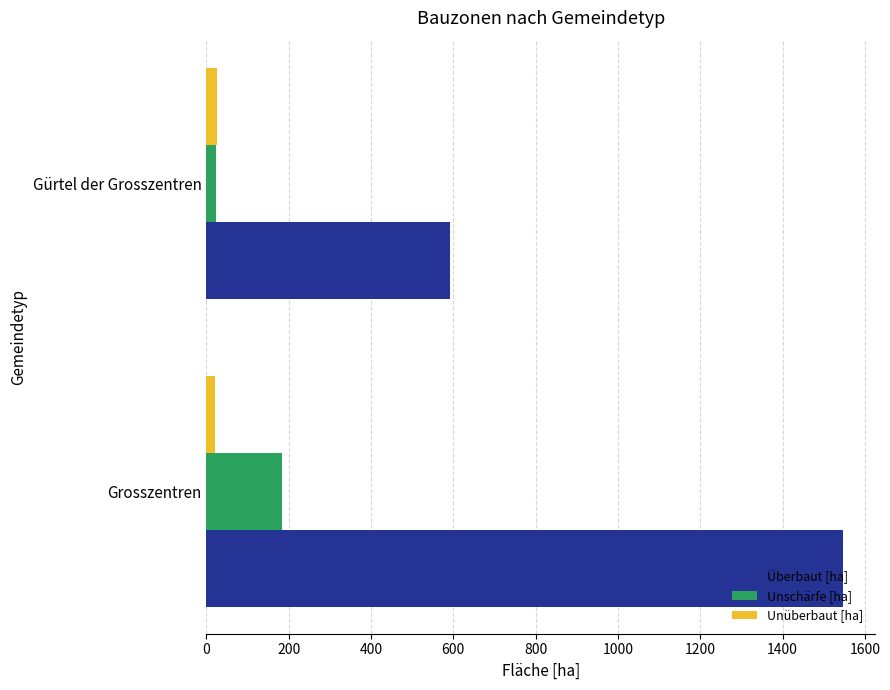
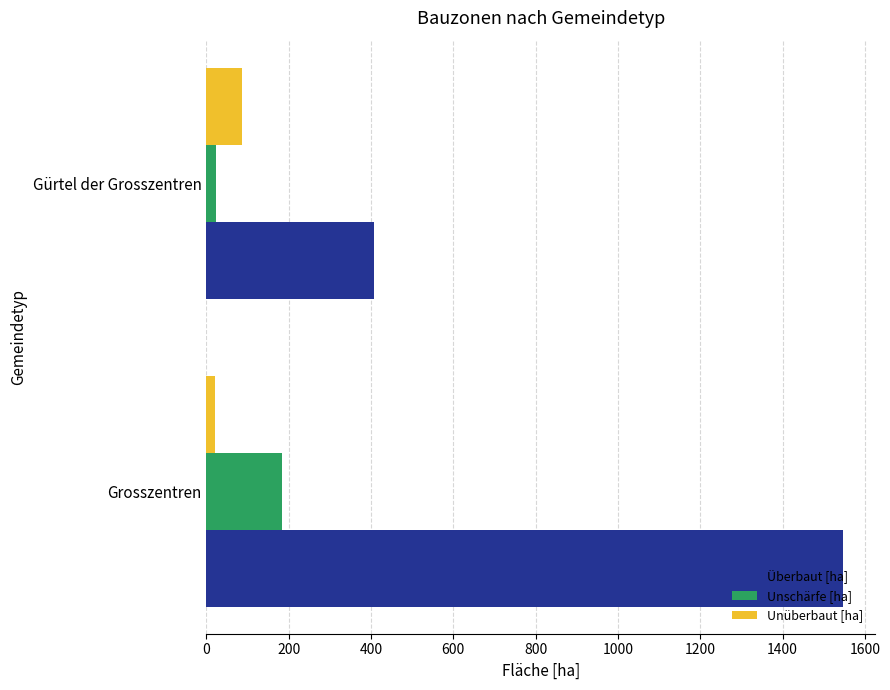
  {
    "Überbaut [ha]": {
-     "Gürtel der Grosszentren": 590,
+     "Gürtel der Grosszentren": 410,
      "Grosszentren": 1550
    },
    "Unschärfe [ha]": {
      "Gürtel der Grosszentren": 20,
      "Grosszentren": 180
    },
    "Unüberbaut [ha]": {
-     "Gürtel der Grosszentren": 30,
+     "Gürtel der Grosszentren": 90,
      "Grosszentren": 20
    }
  }
